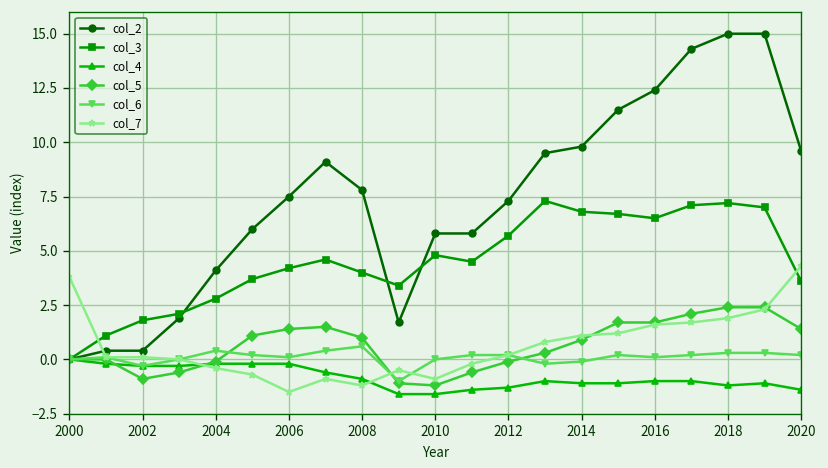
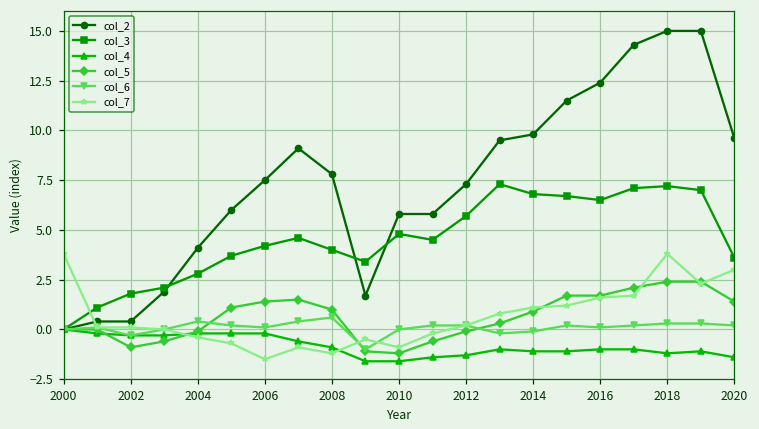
  {
    "col_7": {
      "2000": 3.8,
      "2002": 0.1,
      "2004": -0.4,
      "2006": -1.5,
      "2008": -1.2,
      "2010": -0.9,
      "2014": 1.1,
-     "2018": 1.9,
-     "2020": 4.3
+     "2018": 3.8,
+     "2020": 3.0
    }
  }
